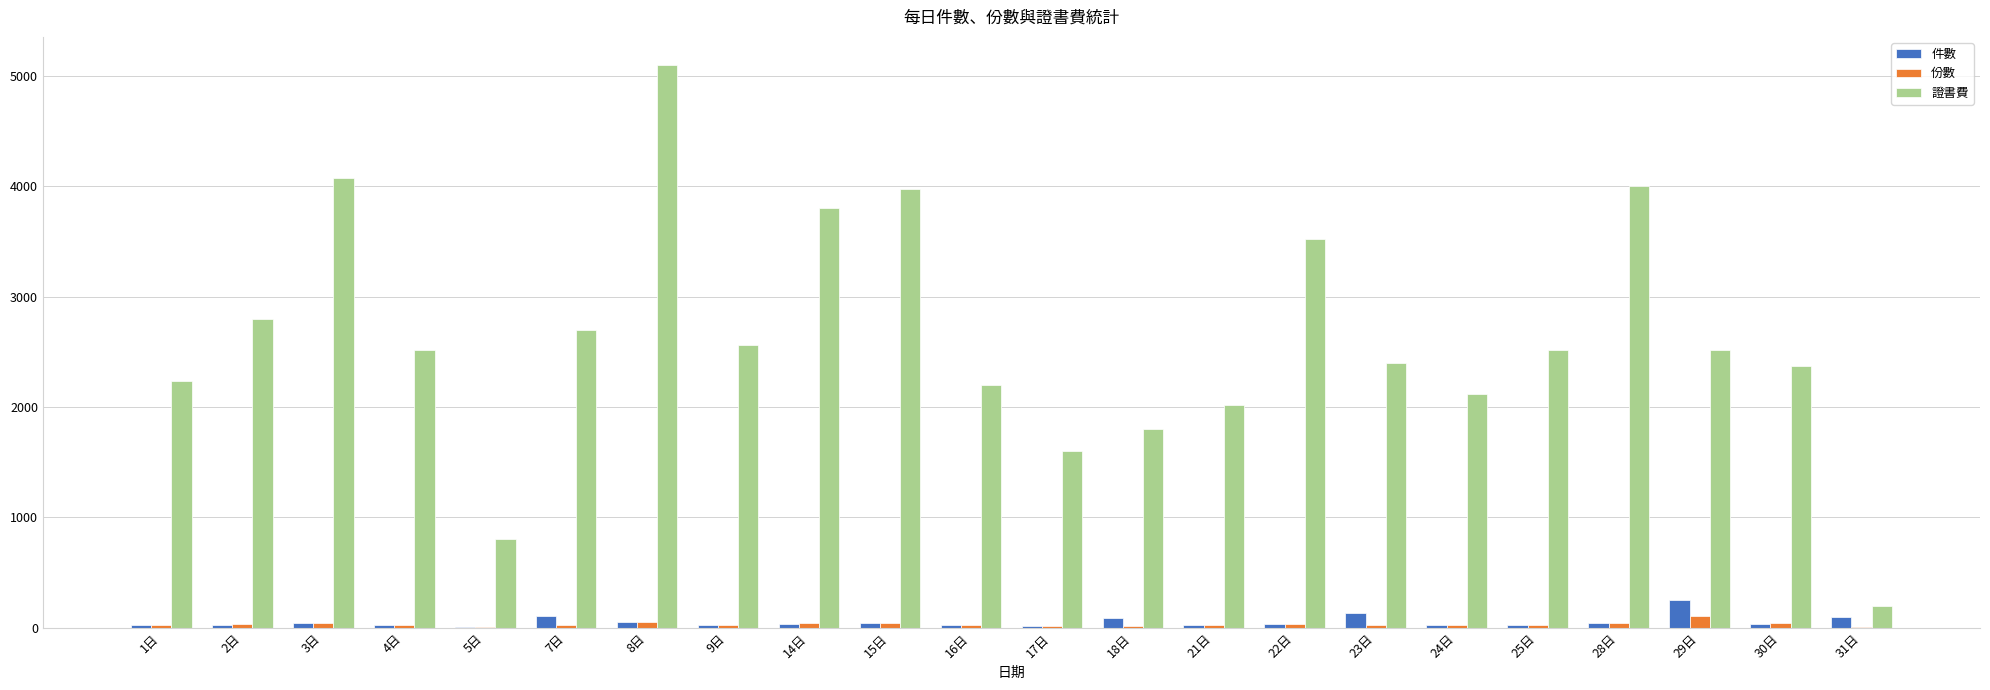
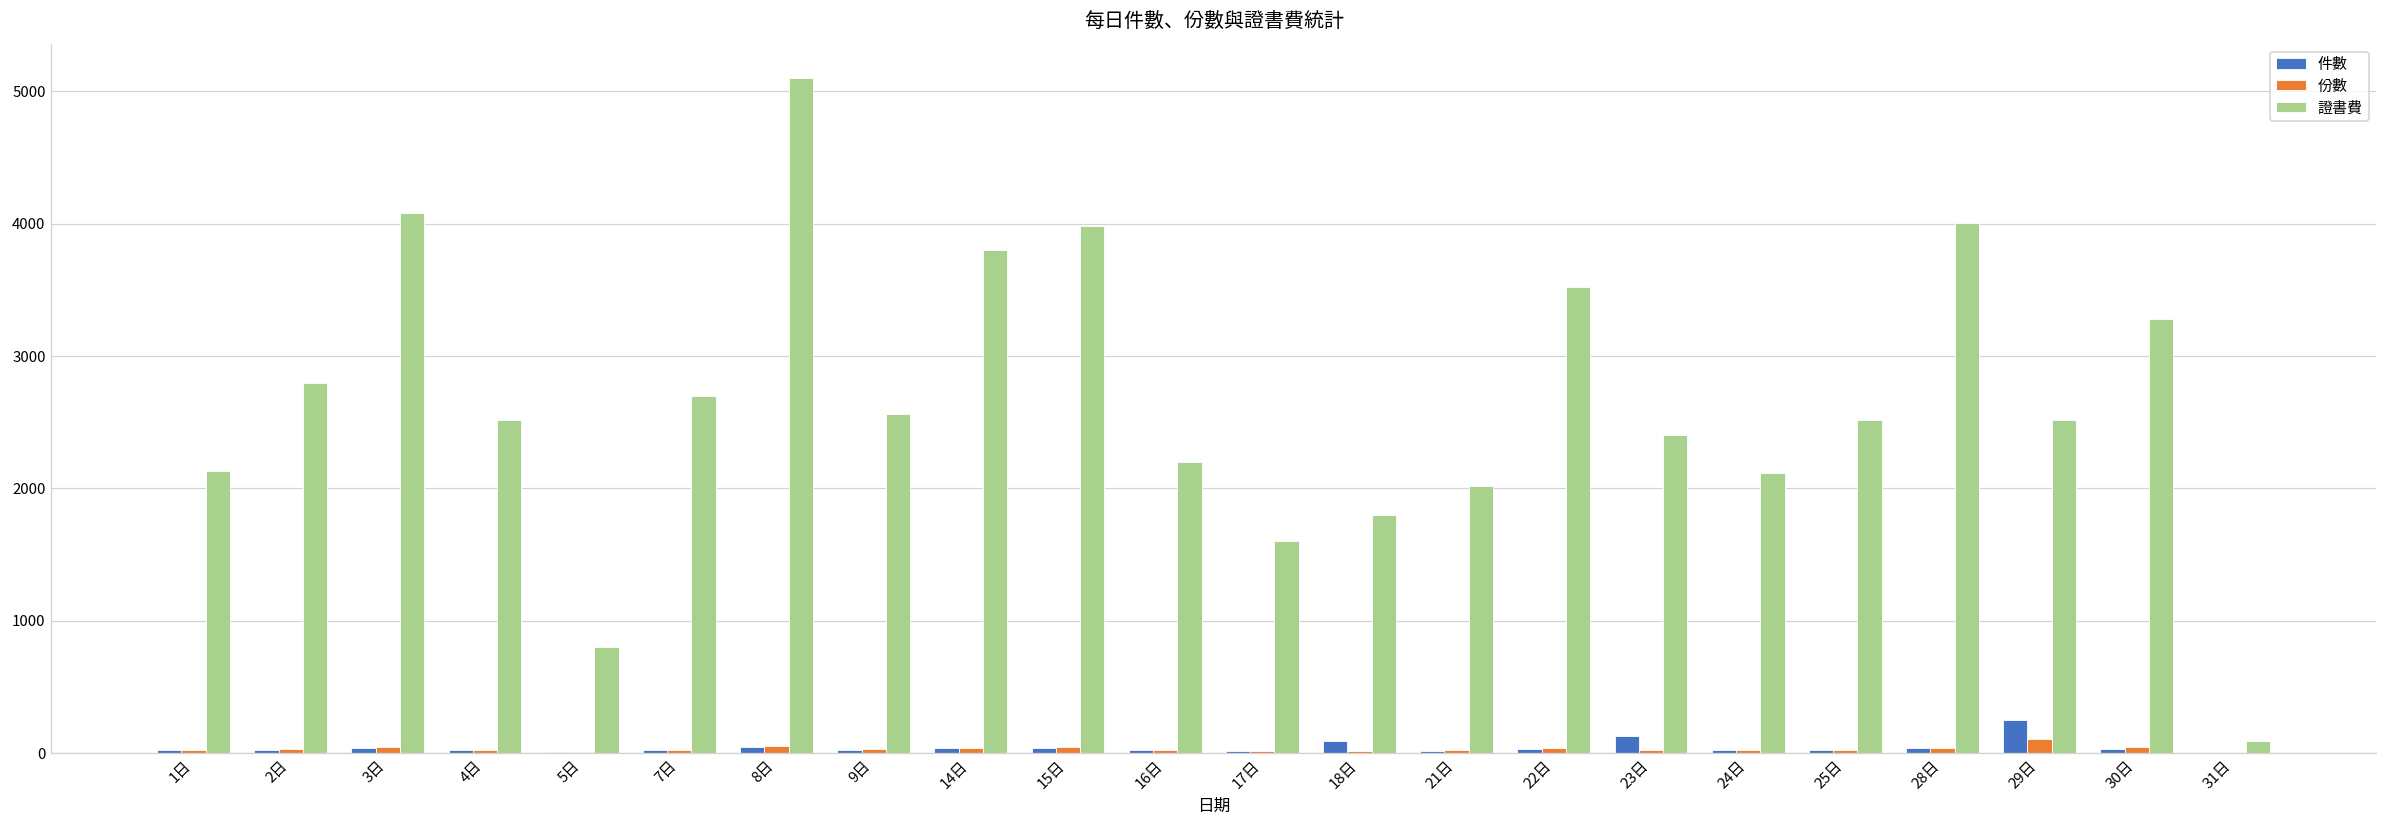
  {
    "件數": {
      "2日": 30,
      "3日": 40,
      "4日": 30,
-     "7日": 110,
+     "7日": 30,
      "8日": 50,
      "9日": 30,
      "14日": 40,
      "15日": 40,
      "18日": 90,
      "22日": 40,
      "23日": 130,
      "25日": 30,
      "28日": 40,
      "29日": 250,
      "30日": 30,
-     "31日": 100
+     "31日": 0
    },
    "份數": {
      "1日": 20,
      "2日": 30,
      "3日": 40,
      "4日": 30,
      "7日": 30,
      "8日": 60,
      "9日": 30,
      "14日": 40,
      "15日": 40,
      "16日": 30,
      "22日": 40,
      "23日": 20,
      "25日": 30,
      "28日": 40,
      "29日": 110,
      "30日": 40
    },
    "證書費": {
-     "1日": 2240,
+     "1日": 2130,
      "2日": 2800,
      "3日": 4080,
      "4日": 2520,
      "5日": 800,
      "7日": 2700,
      "8日": 5100,
      "9日": 2560,
      "14日": 3800,
      "15日": 3980,
      "16日": 2200,
      "17日": 1600,
      "18日": 1800,
      "21日": 2020,
      "22日": 3520,
      "23日": 2400,
      "24日": 2120,
      "25日": 2520,
      "28日": 4000,
      "29日": 2520,
-     "30日": 2370,
-     "31日": 200
+     "30日": 3280,
+     "31日": 90
    }
  }
